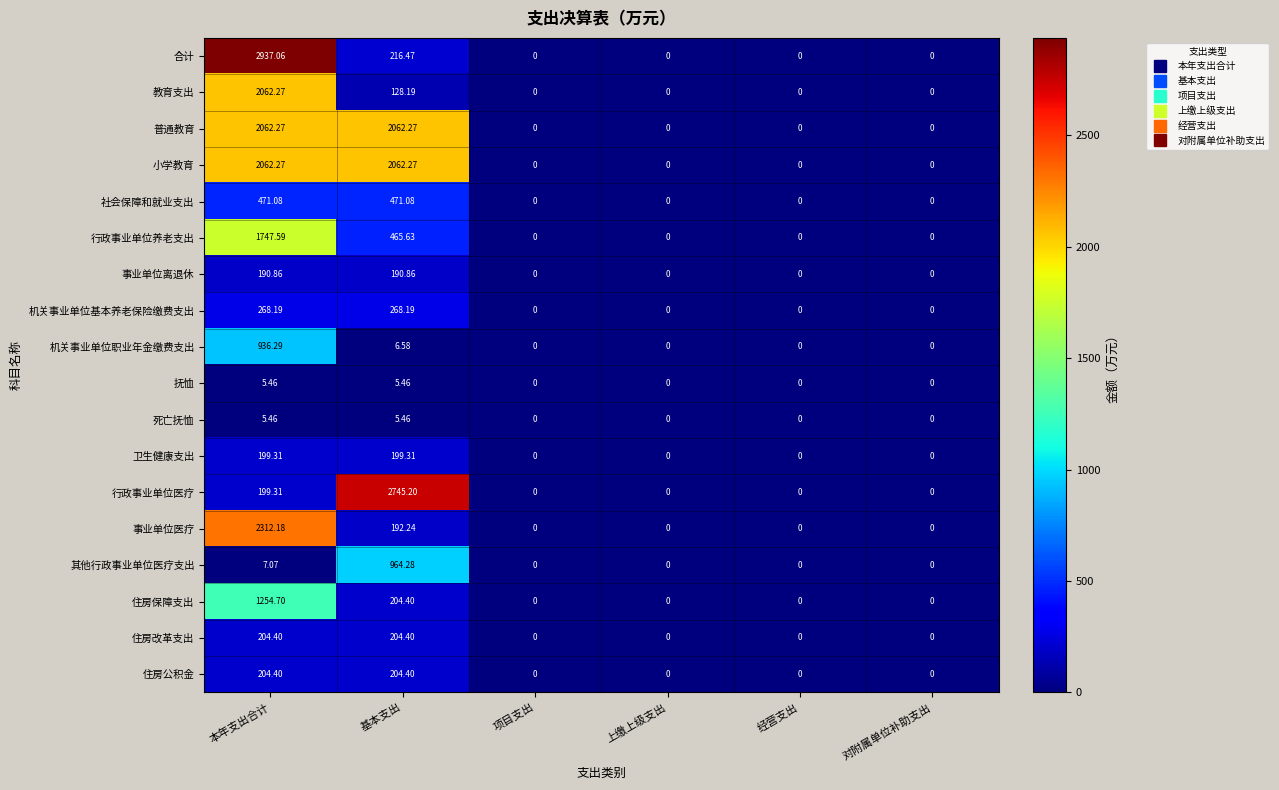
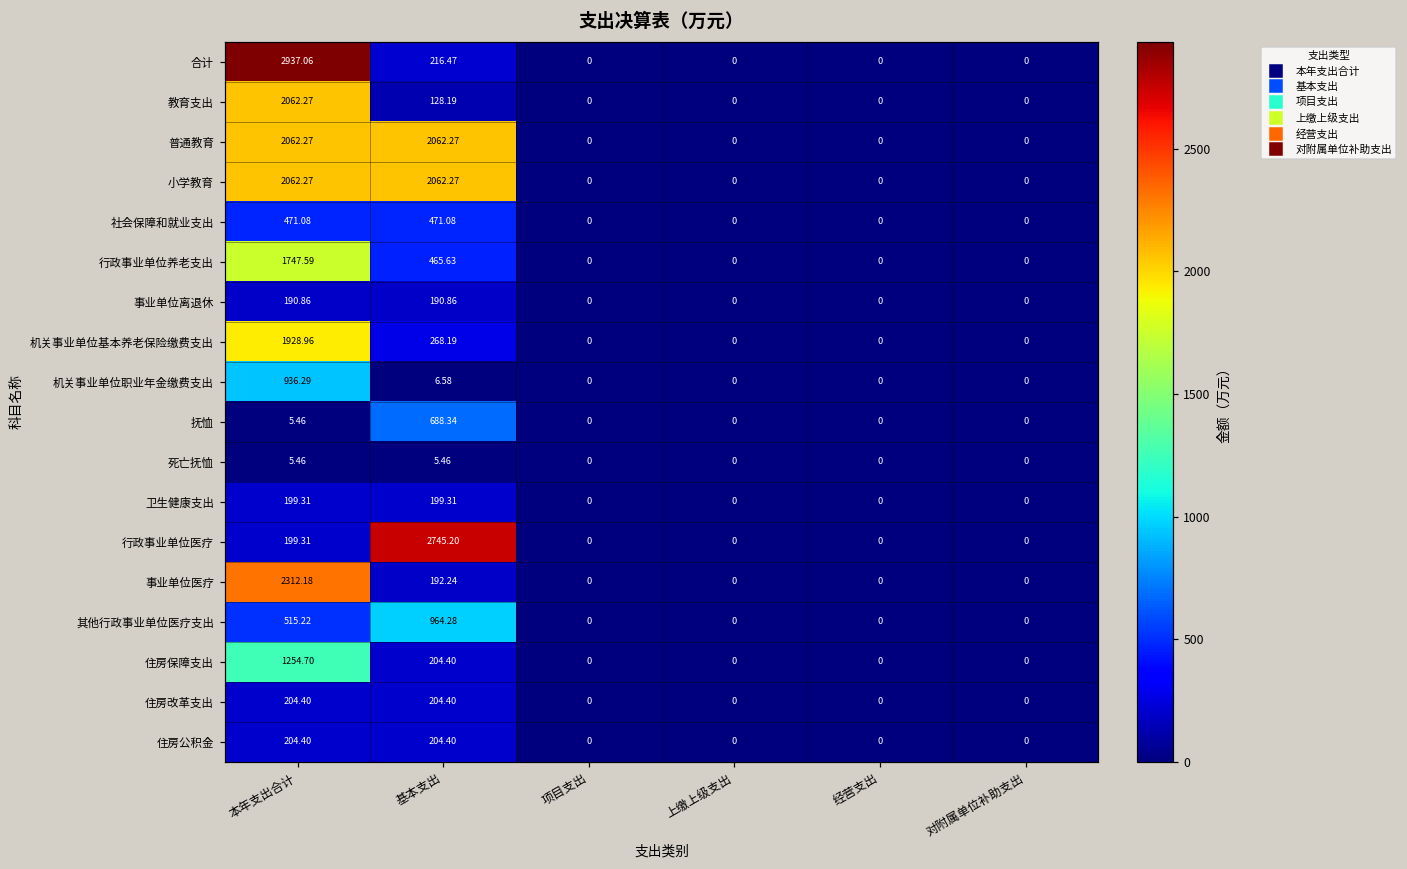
  {
    "合计": {
      "本年支出合计": 2937.06,
      "基本支出": 216.47,
      "项目支出": 0,
      "上缴上级支出": 0,
      "经营支出": 0,
      "对附属单位补助支出": 0
    },
    "教育支出": {
      "本年支出合计": 2062.27,
      "基本支出": 128.19,
      "项目支出": 0,
      "上缴上级支出": 0,
      "经营支出": 0,
      "对附属单位补助支出": 0
    },
    "普通教育": {
      "本年支出合计": 2062.27,
      "基本支出": 2062.27,
      "项目支出": 0,
      "上缴上级支出": 0,
      "经营支出": 0,
      "对附属单位补助支出": 0
    },
    "小学教育": {
      "本年支出合计": 2062.27,
      "基本支出": 2062.27,
      "项目支出": 0,
      "上缴上级支出": 0,
      "经营支出": 0,
      "对附属单位补助支出": 0
    },
    "社会保障和就业支出": {
      "本年支出合计": 471.08,
      "基本支出": 471.08,
      "项目支出": 0,
      "上缴上级支出": 0,
      "经营支出": 0,
      "对附属单位补助支出": 0
    },
    "行政事业单位养老支出": {
      "本年支出合计": 1747.59,
      "基本支出": 465.63,
      "项目支出": 0,
      "上缴上级支出": 0,
      "经营支出": 0,
      "对附属单位补助支出": 0
    },
    "事业单位离退休": {
      "本年支出合计": 190.86,
      "基本支出": 190.86,
      "项目支出": 0,
      "上缴上级支出": 0,
      "经营支出": 0,
      "对附属单位补助支出": 0
    },
    "机关事业单位基本养老保险缴费支出": {
-     "本年支出合计": 268.19,
+     "本年支出合计": 1928.96,
      "基本支出": 268.19,
      "项目支出": 0,
      "上缴上级支出": 0,
      "经营支出": 0,
      "对附属单位补助支出": 0
    },
    "机关事业单位职业年金缴费支出": {
      "本年支出合计": 936.29,
      "基本支出": 6.58,
      "项目支出": 0,
      "上缴上级支出": 0,
      "经营支出": 0,
      "对附属单位补助支出": 0
    },
    "抚恤": {
      "本年支出合计": 5.46,
-     "基本支出": 5.46,
+     "基本支出": 688.34,
      "项目支出": 0,
      "上缴上级支出": 0,
      "经营支出": 0,
      "对附属单位补助支出": 0
    },
    "死亡抚恤": {
      "本年支出合计": 5.46,
      "基本支出": 5.46,
      "项目支出": 0,
      "上缴上级支出": 0,
      "经营支出": 0,
      "对附属单位补助支出": 0
    },
    "卫生健康支出": {
      "本年支出合计": 199.31,
      "基本支出": 199.31,
      "项目支出": 0,
      "上缴上级支出": 0,
      "经营支出": 0,
      "对附属单位补助支出": 0
    },
    "行政事业单位医疗": {
      "本年支出合计": 199.31,
      "基本支出": 2745.20,
      "项目支出": 0,
      "上缴上级支出": 0,
      "经营支出": 0,
      "对附属单位补助支出": 0
    },
    "事业单位医疗": {
      "本年支出合计": 2312.18,
      "基本支出": 192.24,
      "项目支出": 0,
      "上缴上级支出": 0,
      "经营支出": 0,
      "对附属单位补助支出": 0
    },
    "其他行政事业单位医疗支出": {
-     "本年支出合计": 7.07,
+     "本年支出合计": 515.22,
      "基本支出": 964.28,
      "项目支出": 0,
      "上缴上级支出": 0,
      "经营支出": 0,
      "对附属单位补助支出": 0
    },
    "住房保障支出": {
      "本年支出合计": 1254.70,
      "基本支出": 204.40,
      "项目支出": 0,
      "上缴上级支出": 0,
      "经营支出": 0,
      "对附属单位补助支出": 0
    },
    "住房改革支出": {
      "本年支出合计": 204.40,
      "基本支出": 204.40,
      "项目支出": 0,
      "上缴上级支出": 0,
      "经营支出": 0,
      "对附属单位补助支出": 0
    },
    "住房公积金": {
      "本年支出合计": 204.40,
      "基本支出": 204.40,
      "项目支出": 0,
      "上缴上级支出": 0,
      "经营支出": 0,
      "对附属单位补助支出": 0
    }
  }
